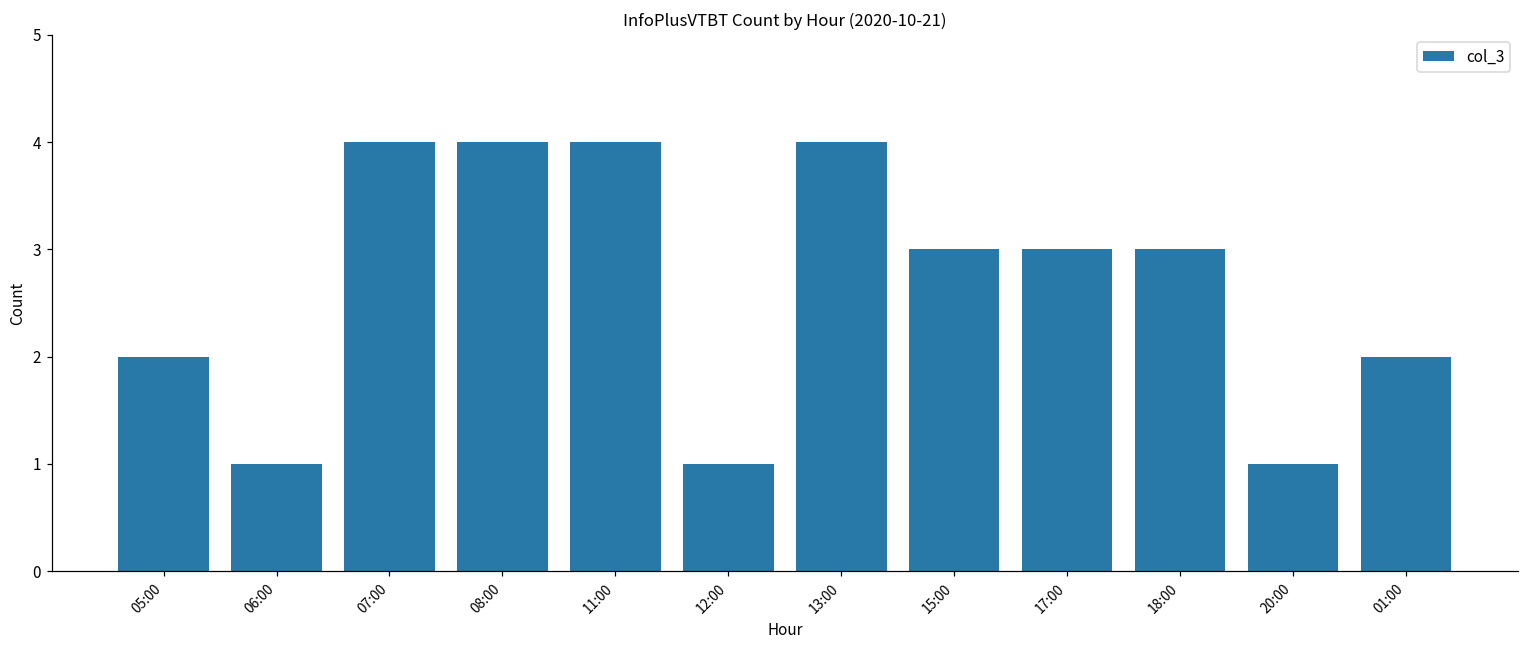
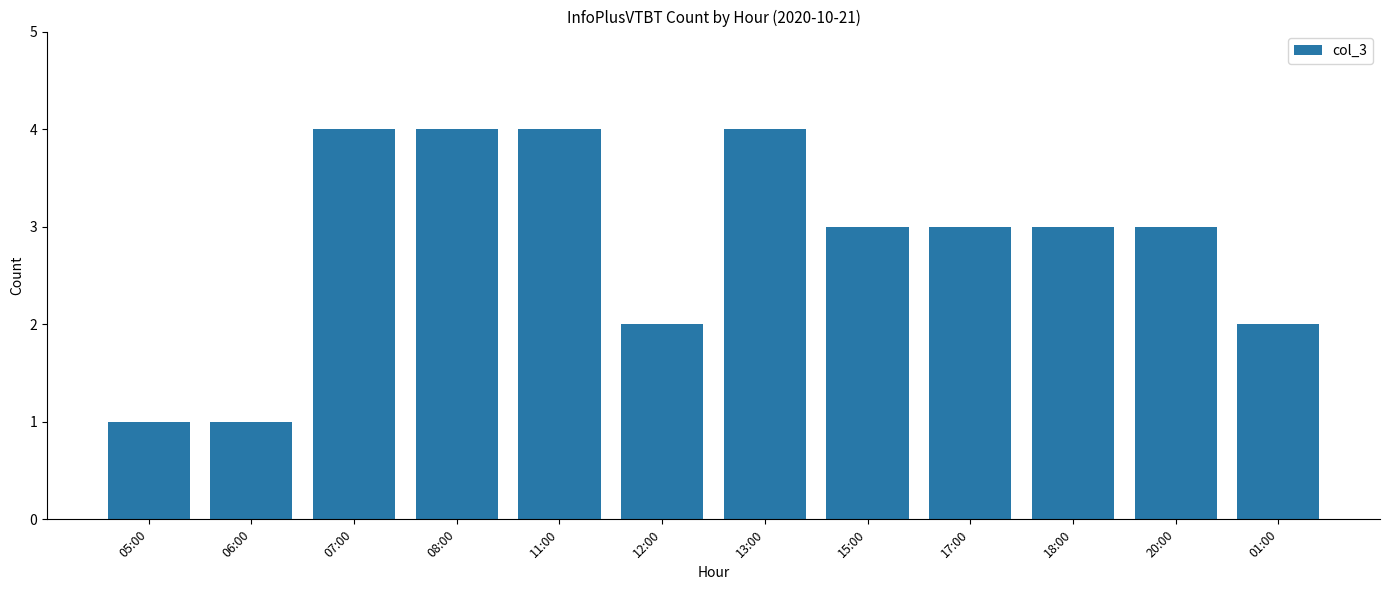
  {
-   "05:00": 2,
+   "05:00": 1,
    "06:00": 1,
    "07:00": 4,
    "08:00": 4,
    "11:00": 4,
-   "12:00": 1,
+   "12:00": 2,
    "13:00": 4,
    "15:00": 3,
    "17:00": 3,
    "18:00": 3,
-   "20:00": 1,
+   "20:00": 3,
    "01:00": 2
  }
